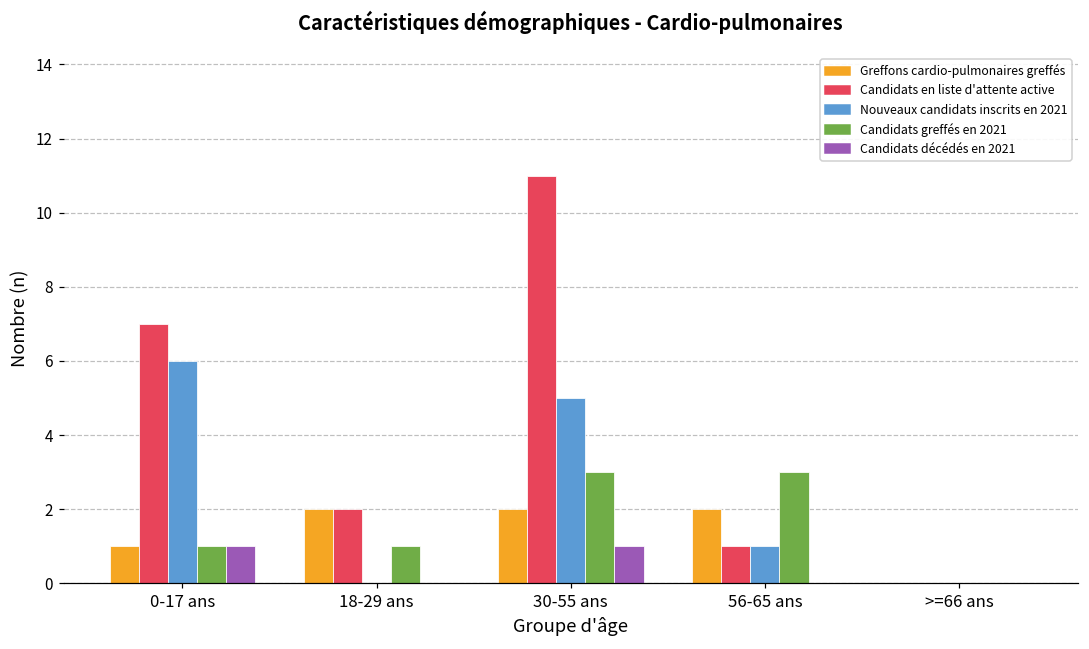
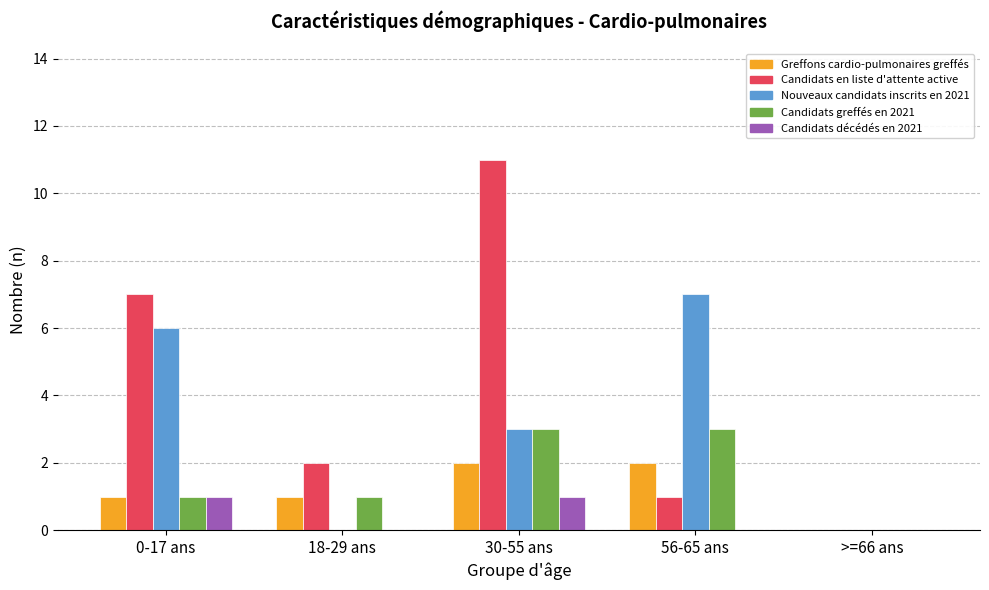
  {
    "Greffons cardio-pulmonaires greffés": {
      "0-17 ans": 1,
-     "18-29 ans": 2,
+     "18-29 ans": 1,
      "30-55 ans": 2,
      "56-65 ans": 2,
      ">=66 ans": 0
    },
    "Candidats en liste d'attente active": {
      "0-17 ans": 7,
      "18-29 ans": 2,
      "30-55 ans": 11,
      "56-65 ans": 1,
      ">=66 ans": 0
    },
    "Nouveaux candidats inscrits en 2021": {
      "0-17 ans": 6,
      "18-29 ans": 0,
-     "30-55 ans": 5,
-     "56-65 ans": 1,
+     "30-55 ans": 3,
+     "56-65 ans": 7,
      ">=66 ans": 0
    },
    "Candidats greffés en 2021": {
      "0-17 ans": 1,
      "18-29 ans": 1,
      "30-55 ans": 3,
      "56-65 ans": 3,
      ">=66 ans": 0
    },
    "Candidats décédés en 2021": {
      "0-17 ans": 1,
      "18-29 ans": 0,
      "30-55 ans": 1,
      "56-65 ans": 0,
      ">=66 ans": 0
    }
  }
